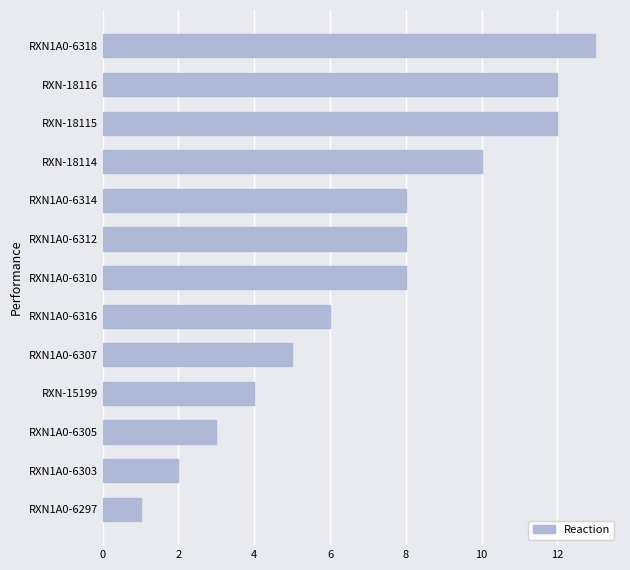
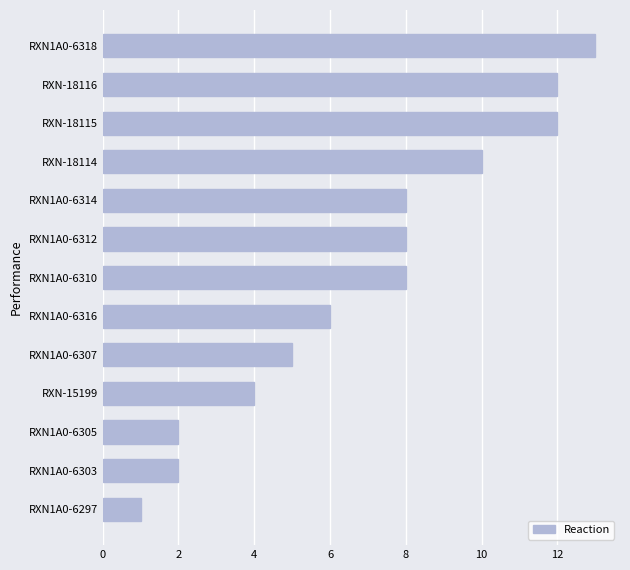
  {
    "RXN1A0-6318": 13,
    "RXN-18116": 12,
    "RXN-18115": 12,
    "RXN-18114": 10,
    "RXN1A0-6314": 8,
    "RXN1A0-6312": 8,
    "RXN1A0-6310": 8,
    "RXN1A0-6316": 6,
    "RXN1A0-6307": 5,
    "RXN-15199": 4,
-   "RXN1A0-6305": 3,
+   "RXN1A0-6305": 2,
    "RXN1A0-6303": 2,
    "RXN1A0-6297": 1
  }
